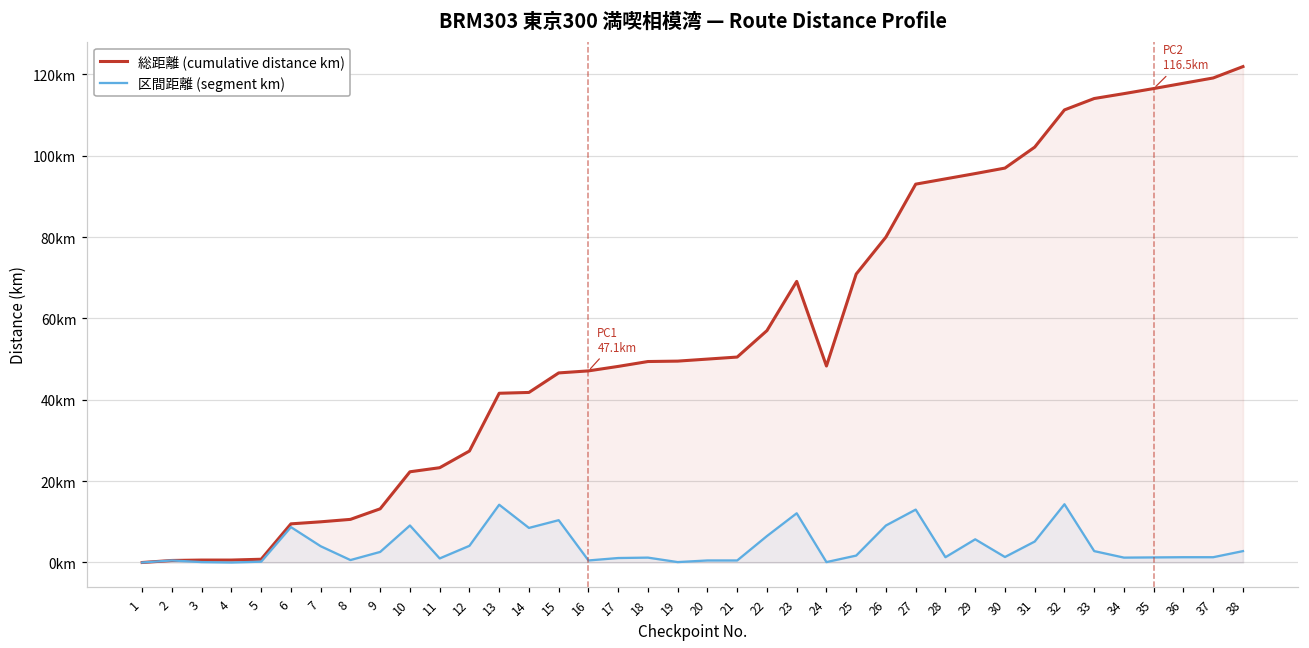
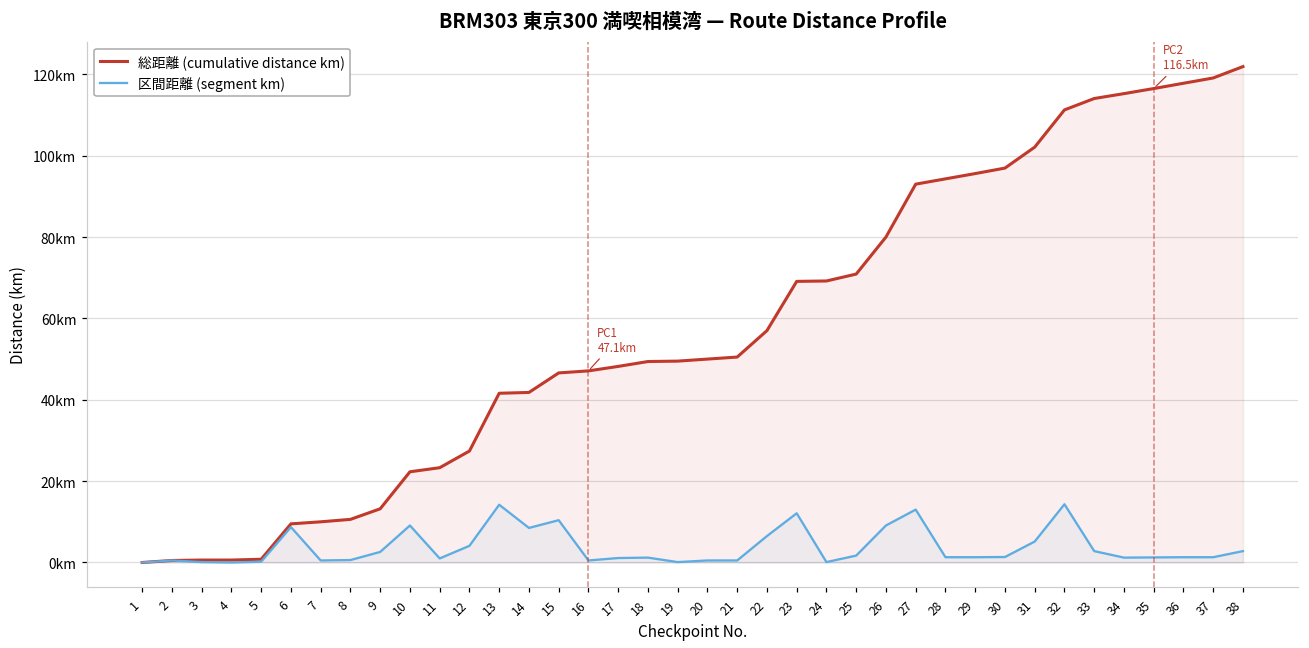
  {
    "総距離 (cumulative distance km)": {
      "6": "10km",
      "7": "10km",
      "8": "11km",
      "9": "13km",
      "10": "22km",
      "11": "23km",
      "12": "27km",
      "13": "42km",
      "14": "42km",
      "15": "47km",
      "18": "49km",
      "19": "50km",
      "20": "50km",
      "21": "51km",
      "22": "57km",
      "23": "69km",
-     "24": "48km",
+     "24": "69km",
      "25": "71km",
      "26": "80km",
      "27": "93km",
      "28": "94km",
      "29": "96km",
      "30": "97km",
      "31": "102km",
      "32": "111km",
      "33": "114km",
      "34": "115km",
      "37": "119km",
      "38": "122km"
    },
    "区間距離 (segment km)": {
      "6": "9km",
-     "7": "4km",
+     "7": "1km",
      "8": "1km",
      "9": "3km",
      "10": "9km",
      "11": "1km",
      "12": "4km",
      "13": "14km",
      "14": "9km",
      "15": "10km",
      "16": "1km",
      "17": "1km",
      "18": "1km",
      "19": "0km",
      "20": "1km",
      "21": "1km",
      "22": "7km",
      "23": "12km",
      "24": "0km",
      "25": "2km",
      "26": "9km",
      "27": "13km",
      "28": "1km",
-     "29": "6km",
+     "29": "1km",
      "30": "1km",
      "31": "5km",
      "32": "14km",
      "33": "3km",
      "34": "1km",
      "35": "1km",
      "36": "1km",
      "37": "1km",
      "38": "3km"
    }
  }
